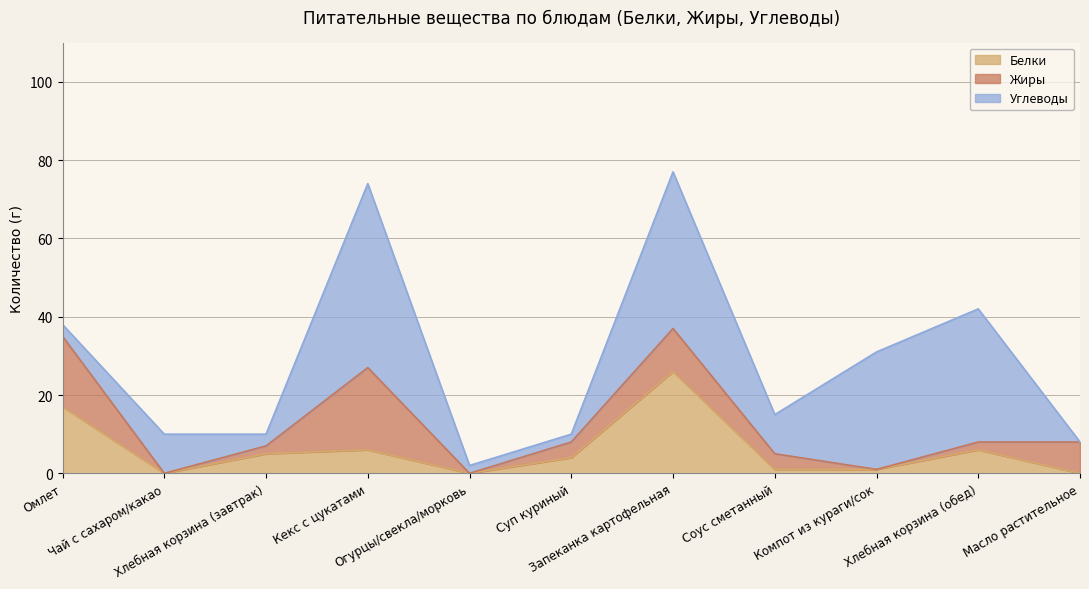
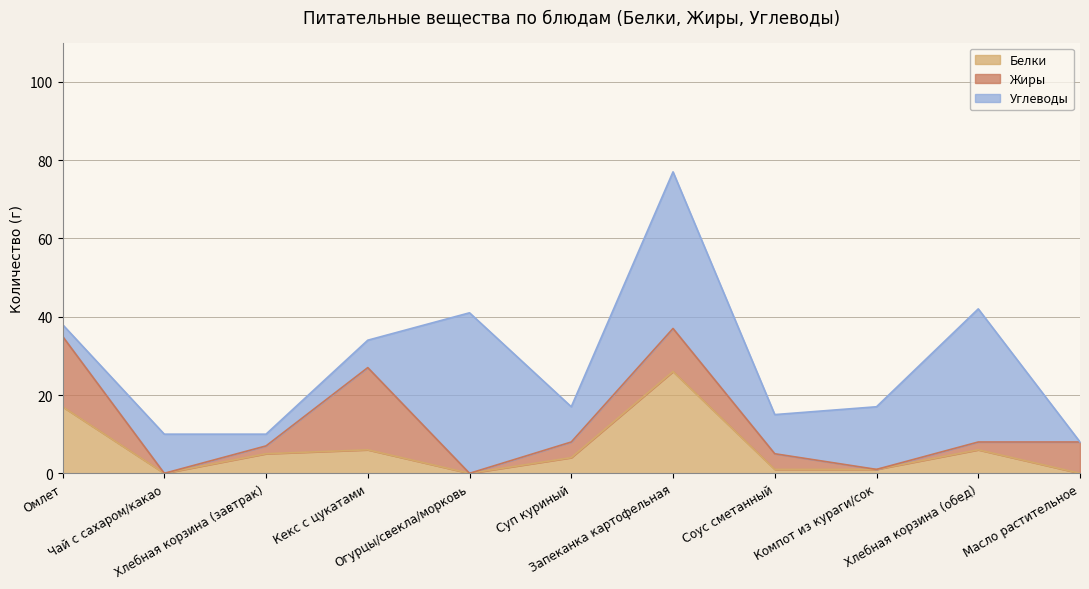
  {
    "Углеводы": {
      "Омлет": 3,
      "Чай с сахаром/какао": 10,
      "Хлебная корзина (завтрак)": 3,
-     "Кекс с цукатами": 47,
-     "Огурцы/свекла/морковь": 2,
-     "Суп куриный": 2,
+     "Кекс с цукатами": 7,
+     "Огурцы/свекла/морковь": 41,
+     "Суп куриный": 9,
      "Запеканка картофельная": 40,
      "Соус сметанный": 10,
-     "Компот из кураги/сок": 30,
+     "Компот из кураги/сок": 16,
      "Хлебная корзина (обед)": 34
    }
  }
